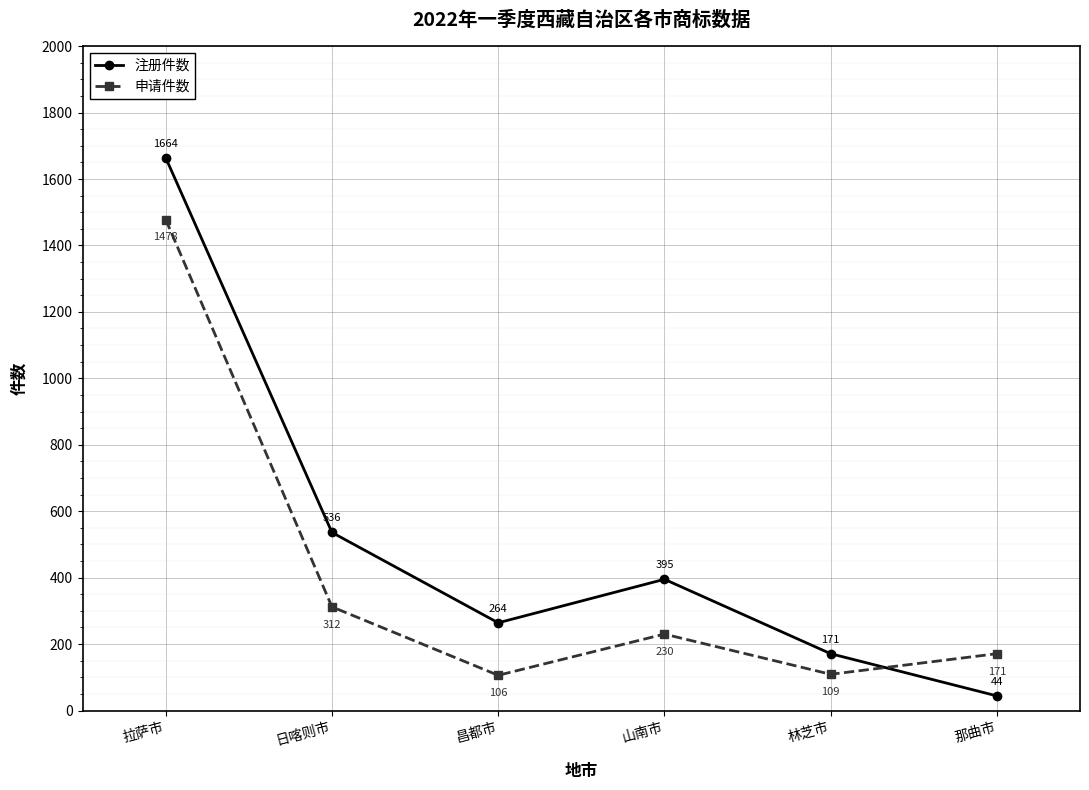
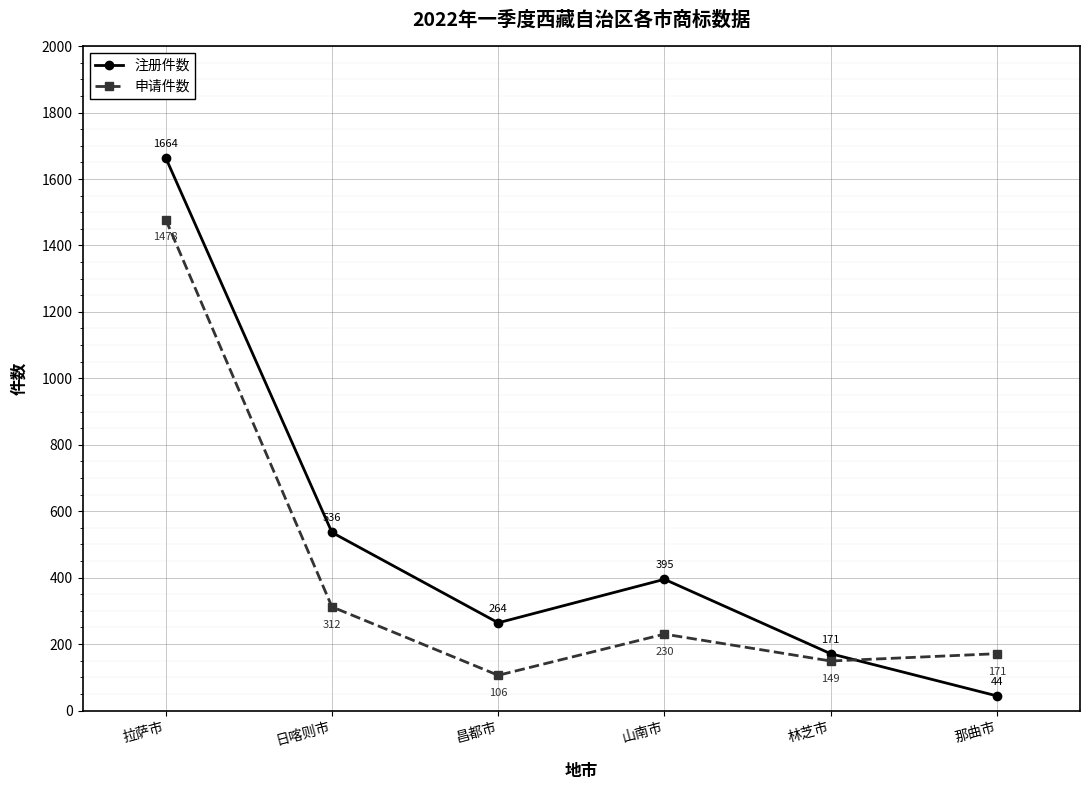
  {
    "注册件数": {
      "拉萨市": 1664,
      "日喀则市": 536,
      "昌都市": 264,
      "山南市": 395,
      "林芝市": 171,
      "那曲市": 44
    },
    "申请件数": {
      "拉萨市": 1478,
      "日喀则市": 312,
      "昌都市": 106,
      "山南市": 230,
-     "林芝市": 109,
+     "林芝市": 149,
      "那曲市": 171
    }
  }
